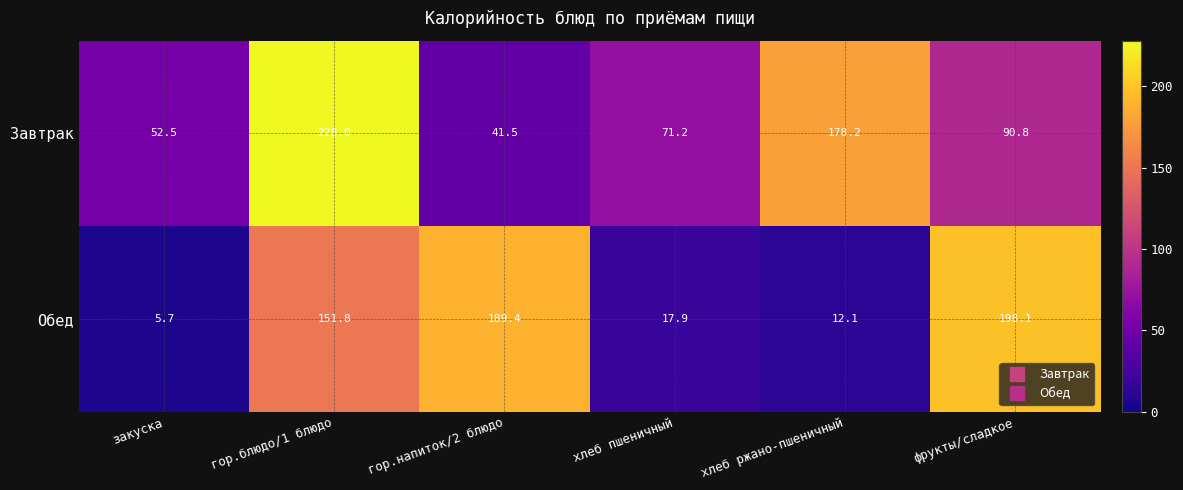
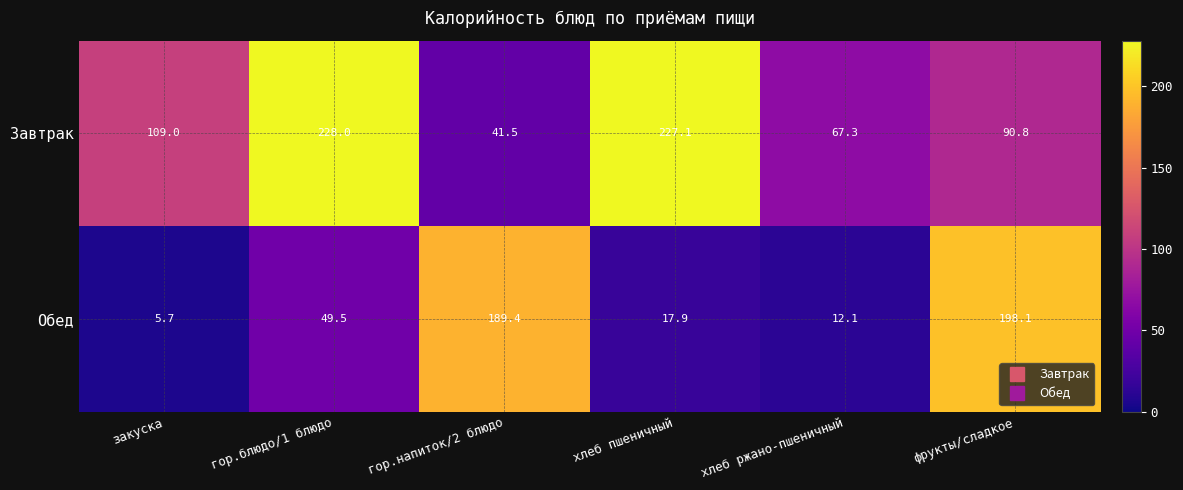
  {
    "Завтрак": {
-     "закуска": 52.5,
+     "закуска": 109.0,
      "гор.блюдо/1 блюдо": 228.0,
      "гор.напиток/2 блюдо": 41.5,
-     "хлеб пшеничный": 71.2,
-     "хлеб ржано-пшеничный": 178.2,
+     "хлеб пшеничный": 227.1,
+     "хлеб ржано-пшеничный": 67.3,
      "фрукты/сладкое": 90.8
    },
    "Обед": {
      "закуска": 5.7,
-     "гор.блюдо/1 блюдо": 151.8,
+     "гор.блюдо/1 блюдо": 49.5,
      "гор.напиток/2 блюдо": 189.4,
      "хлеб пшеничный": 17.9,
      "хлеб ржано-пшеничный": 12.1,
      "фрукты/сладкое": 198.1
    }
  }
